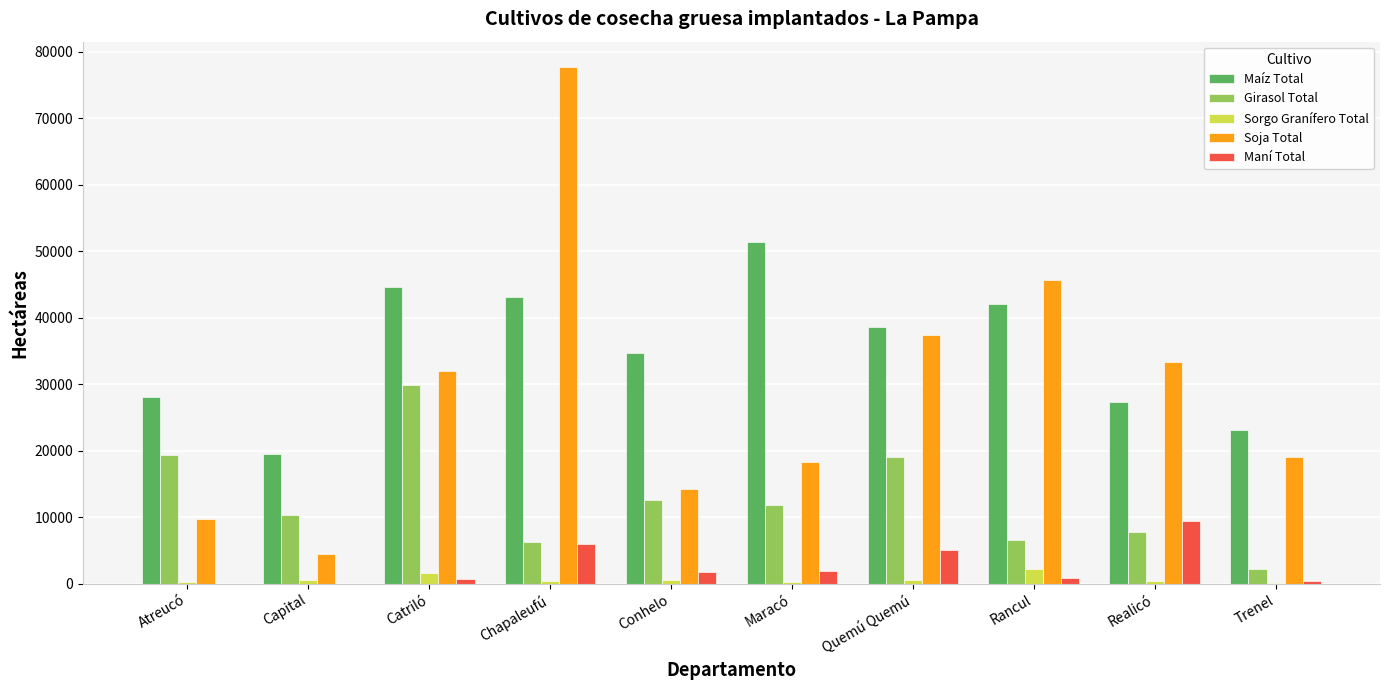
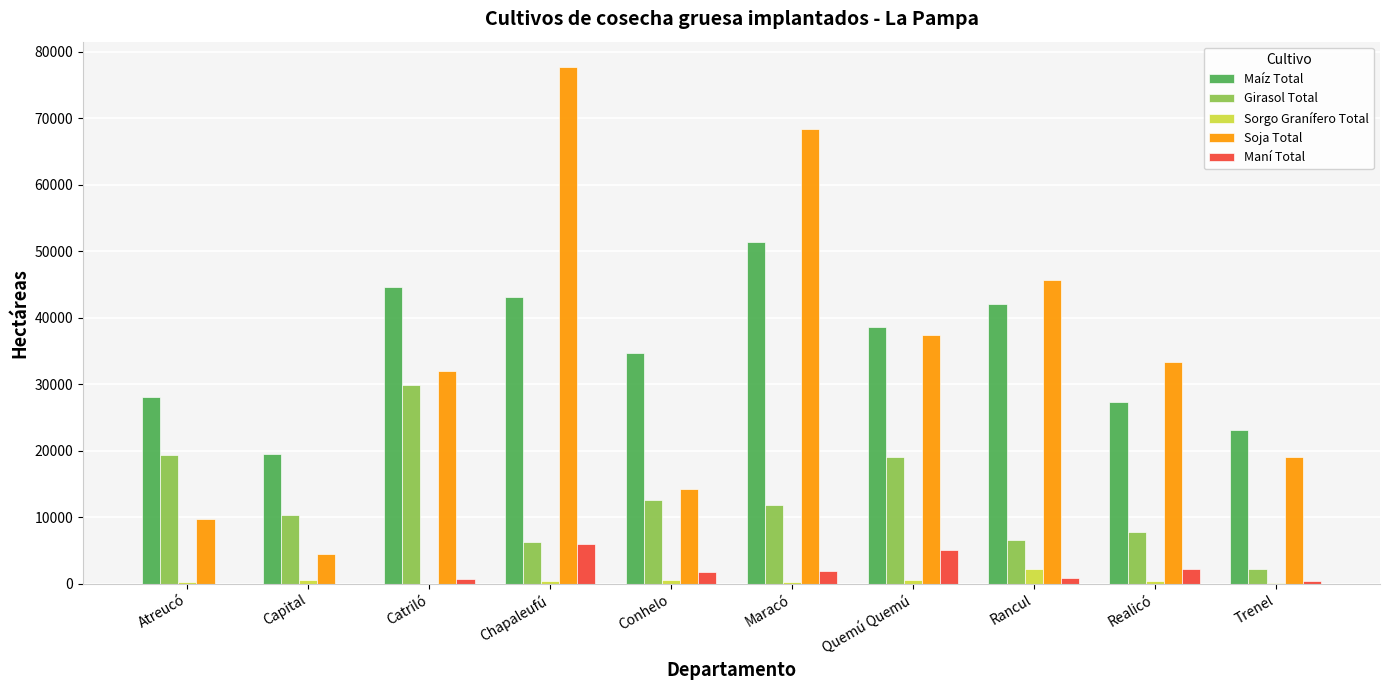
  {
    "Maíz Total": {
      "Atreucó": 28000,
      "Capital": 20000,
      "Catriló": 45000,
      "Chapaleufú": 43000,
      "Conhelo": 35000,
      "Maracó": 51000,
      "Quemú Quemú": 39000,
      "Rancul": 42000,
      "Realicó": 27000,
      "Trenel": 23000
    },
    "Girasol Total": {
      "Atreucó": 19000,
      "Capital": 10000,
      "Catriló": 30000,
      "Chapaleufú": 6000,
      "Conhelo": 13000,
      "Maracó": 12000,
      "Quemú Quemú": 19000,
      "Rancul": 7000,
      "Realicó": 8000,
      "Trenel": 2000
    },
    "Sorgo Granífero Total": {
      "Capital": 1000,
-     "Catriló": 2000,
+     "Catriló": 0,
      "Chapaleufú": 0,
      "Conhelo": 1000,
      "Quemú Quemú": 0,
      "Rancul": 2000
    },
    "Soja Total": {
      "Atreucó": 10000,
      "Capital": 5000,
      "Catriló": 32000,
      "Chapaleufú": 78000,
      "Conhelo": 14000,
-     "Maracó": 18000,
+     "Maracó": 68000,
      "Quemú Quemú": 37000,
      "Rancul": 46000,
      "Realicó": 33000,
      "Trenel": 19000
    },
    "Maní Total": {
      "Atreucó": 0,
      "Capital": 0,
      "Catriló": 1000,
      "Chapaleufú": 6000,
      "Conhelo": 2000,
      "Maracó": 2000,
      "Quemú Quemú": 5000,
      "Rancul": 1000,
-     "Realicó": 9000
+     "Realicó": 2000
    }
  }
